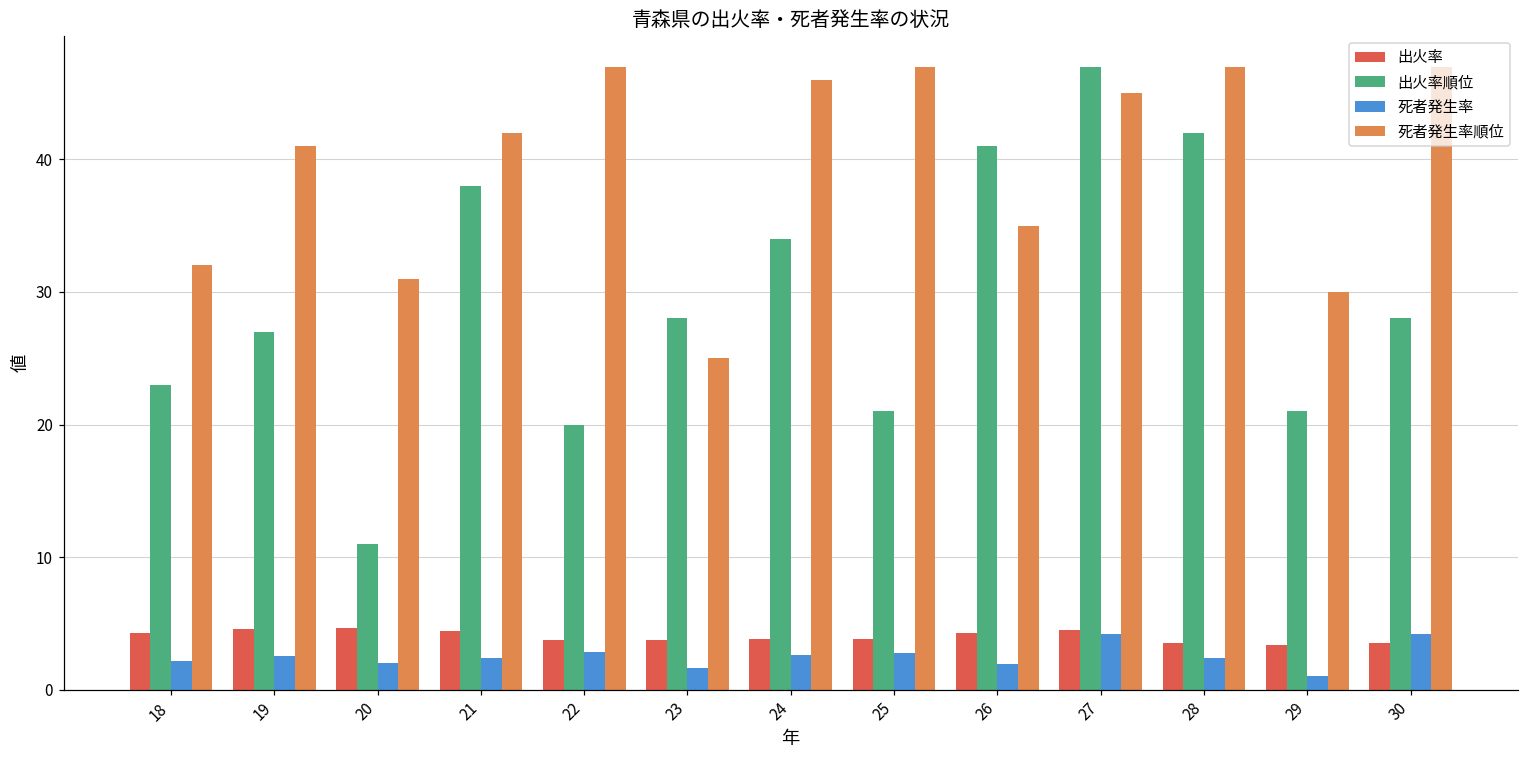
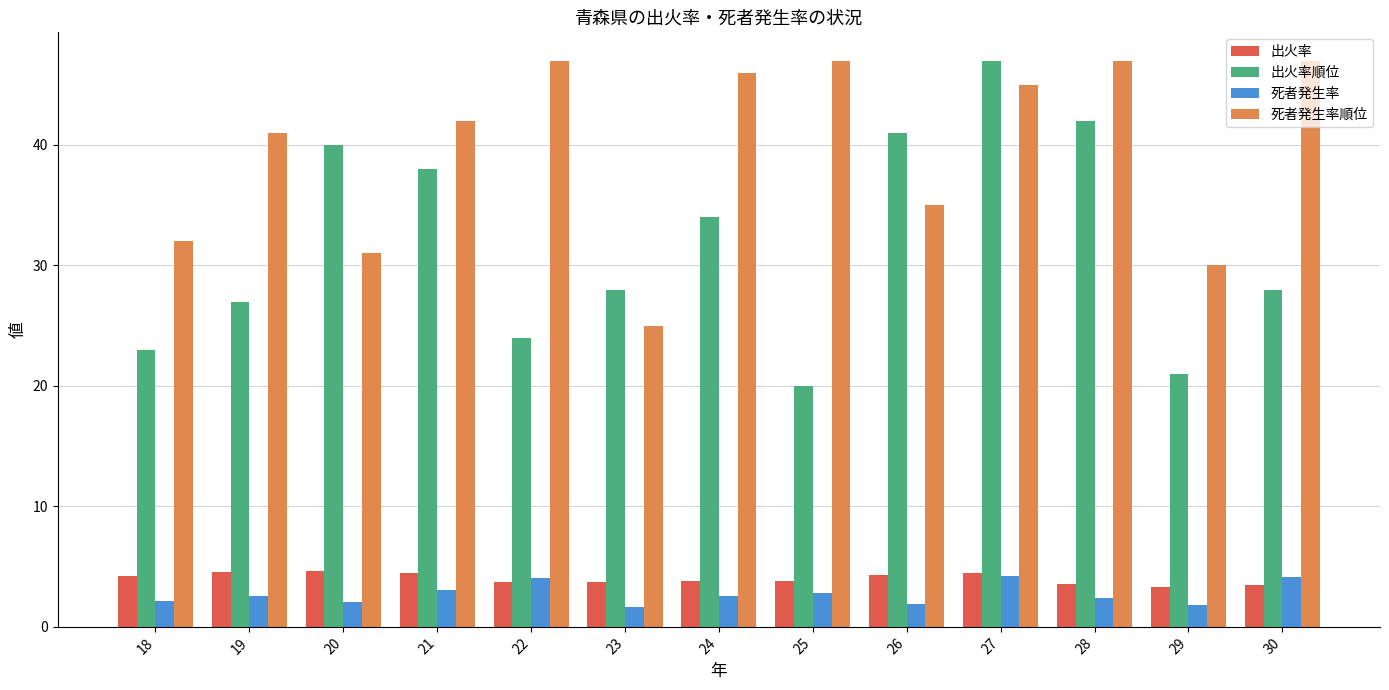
  {
    "出火率順位": {
      "18": 23,
      "19": 27,
-     "20": 11,
+     "20": 40,
      "21": 38,
-     "22": 20,
+     "22": 24,
      "23": 28,
      "24": 34,
-     "25": 21,
+     "25": 20,
      "26": 41,
      "27": 47,
      "28": 42,
      "29": 21,
      "30": 28
    },
    "死者発生率": {
      "18": 2.1,
      "19": 2.6,
      "20": 2.0,
-     "21": 2.4,
-     "22": 2.9,
+     "21": 3.1,
+     "22": 4.1,
      "23": 1.7,
      "24": 2.6,
      "25": 2.8,
      "26": 1.9,
      "27": 4.2,
      "28": 2.4,
-     "29": 1.1,
+     "29": 1.8,
      "30": 4.2
    }
  }
